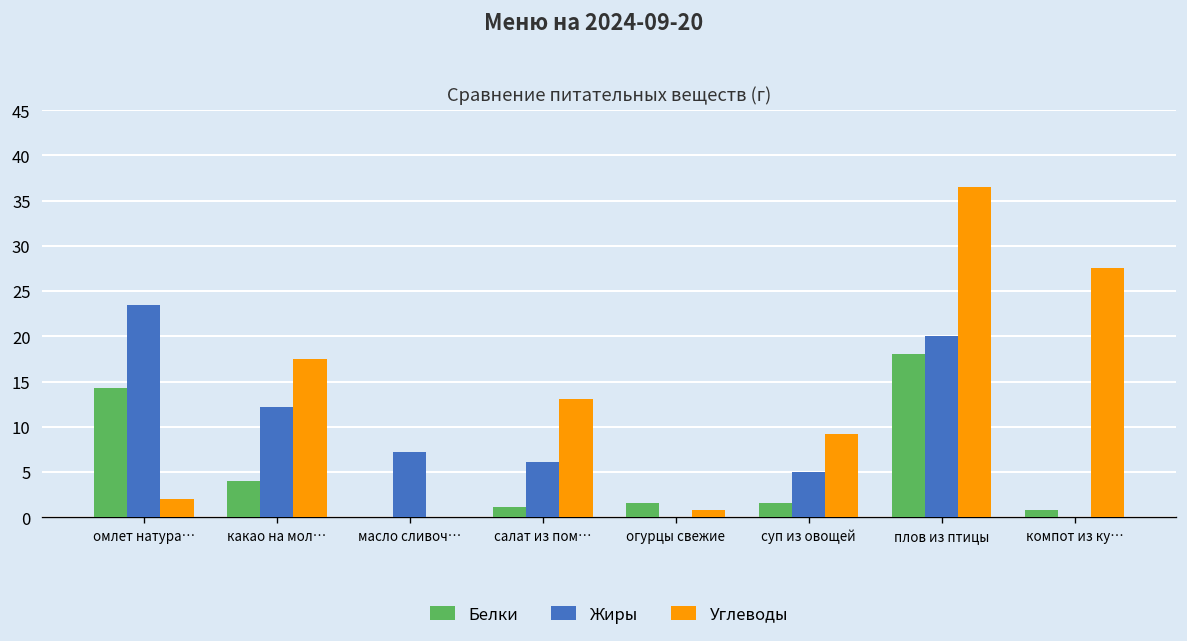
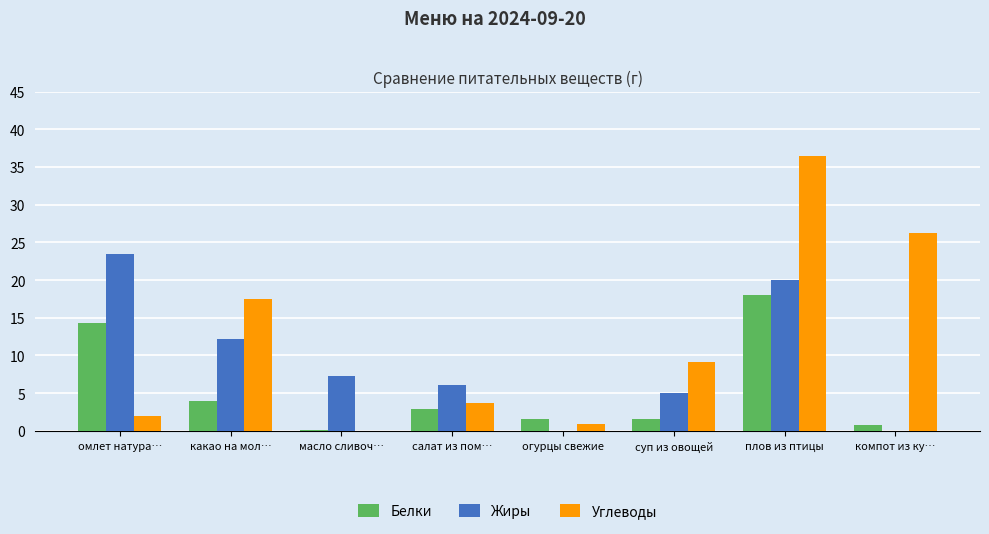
  {
    "Белки": {
      "омлет натура…": 14,
      "какао на мол…": 4,
-     "салат из пом…": 1,
+     "салат из пом…": 3,
      "огурцы свежие": 2,
      "суп из овощей": 2,
      "плов из птицы": 18,
      "компот из ку…": 1
    },
    "Жиры": {
      "омлет натура…": 24,
      "какао на мол…": 12,
      "масло сливоч…": 7,
      "салат из пом…": 6,
      "суп из овощей": 5,
      "плов из птицы": 20
    },
    "Углеводы": {
      "омлет натура…": 2,
      "какао на мол…": 18,
      "масло сливоч…": 0,
-     "салат из пом…": 13,
+     "салат из пом…": 4,
      "огурцы свежие": 1,
      "суп из овощей": 9,
      "плов из птицы": 37,
-     "компот из ку…": 28
+     "компот из ку…": 26
    }
  }
